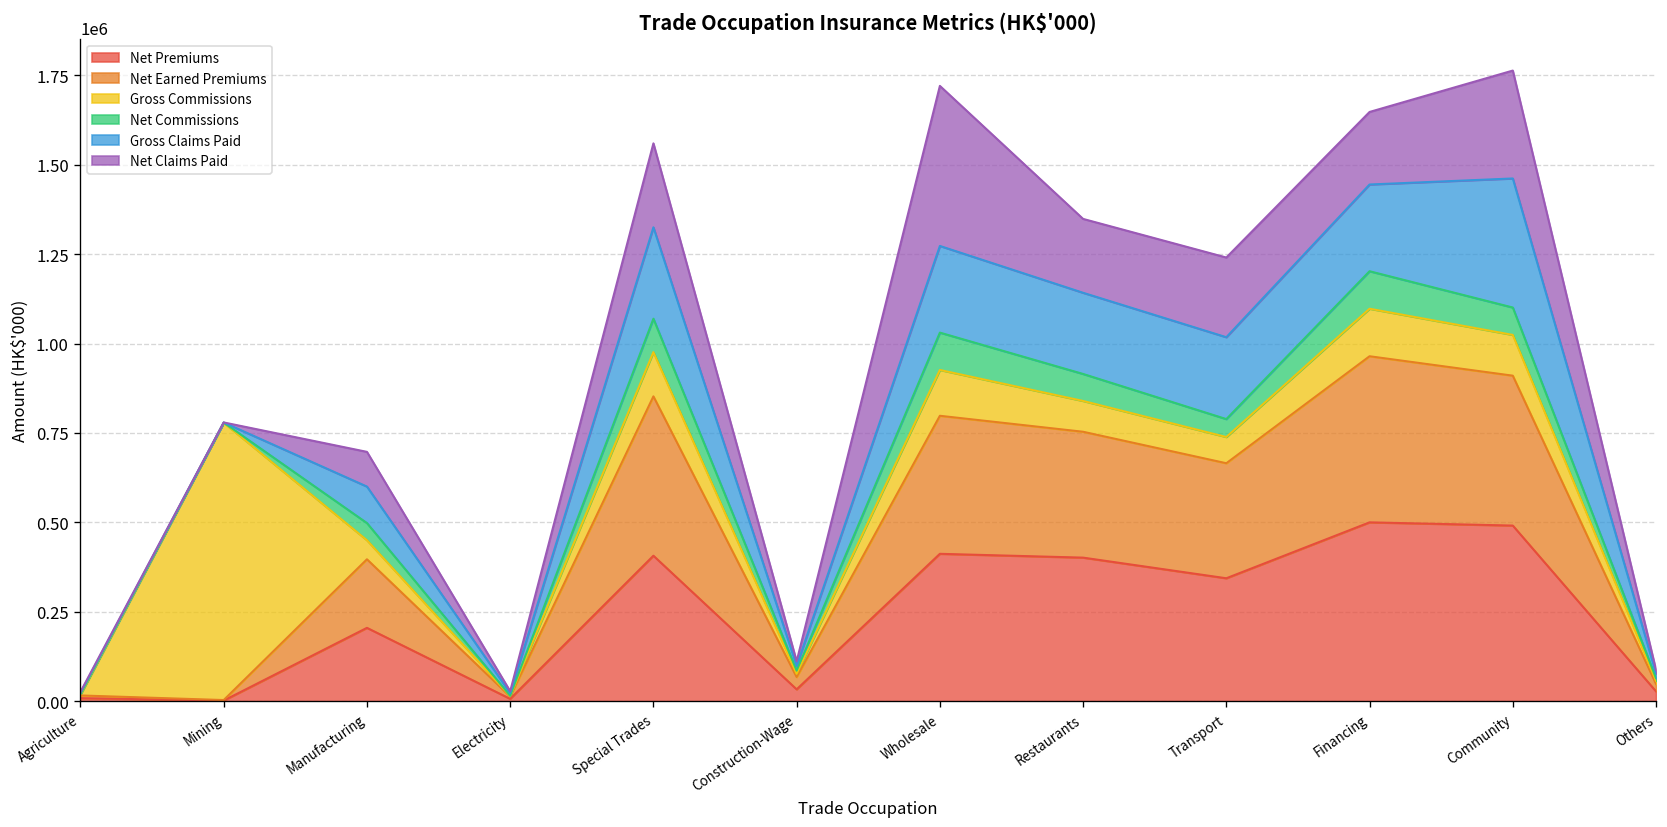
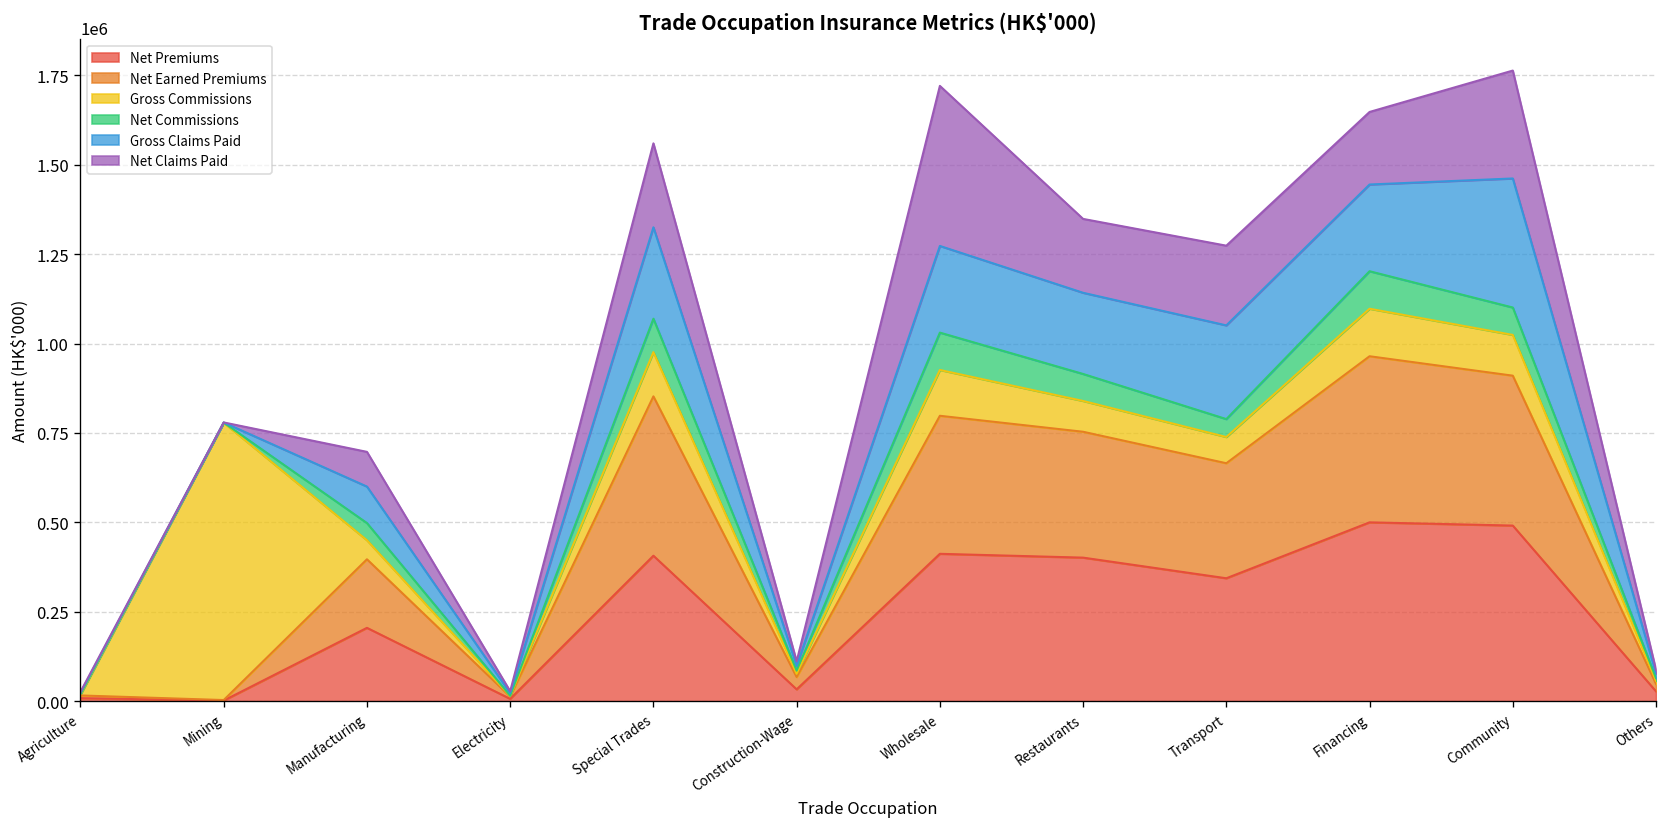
  {
    "Gross Commissions": {
      "Manufacturing": 50000,
      "Special Trades": 120000,
      "Construction-Wage": 10000,
      "Wholesale": 130000,
      "Restaurants": 90000,
      "Transport": 70000,
      "Financing": 130000,
      "Community": 110000
    },
    "Net Commissions": {
      "Manufacturing": 50000,
      "Special Trades": 90000,
      "Construction-Wage": 10000,
      "Wholesale": 100000,
      "Restaurants": 80000,
      "Transport": 50000,
      "Financing": 100000,
      "Community": 80000
    },
    "Gross Claims Paid": {
      "Manufacturing": 100000,
      "Special Trades": 260000,
      "Construction-Wage": 10000,
      "Wholesale": 240000,
      "Restaurants": 230000,
-     "Transport": 230000,
+     "Transport": 260000,
      "Financing": 240000,
      "Community": 360000,
      "Others": 10000
    },
    "Net Claims Paid": {
      "Manufacturing": 100000,
      "Special Trades": 230000,
      "Construction-Wage": 10000,
      "Wholesale": 450000,
      "Restaurants": 210000,
      "Transport": 220000,
      "Financing": 200000,
      "Community": 300000,
      "Others": 10000
    }
  }
